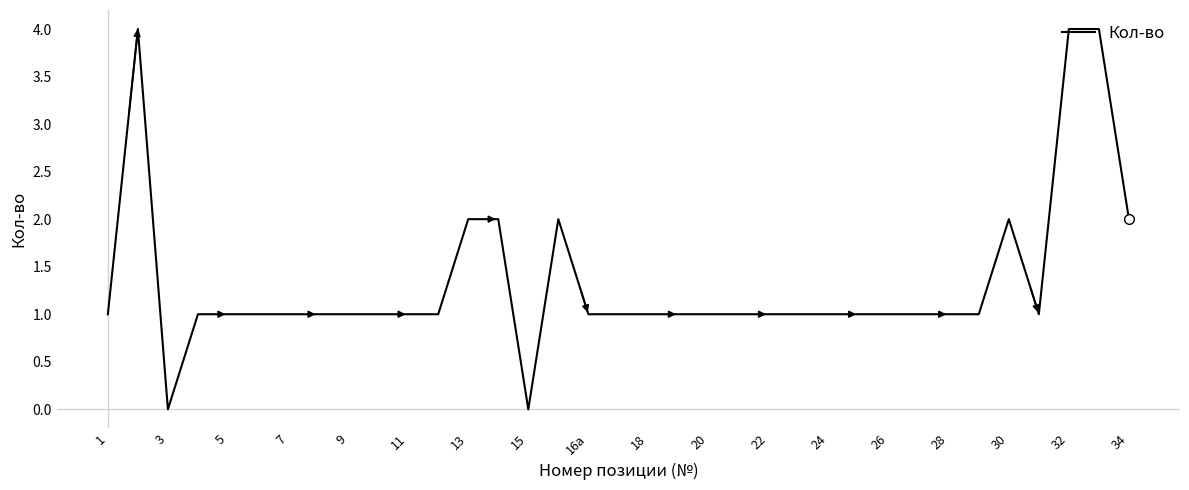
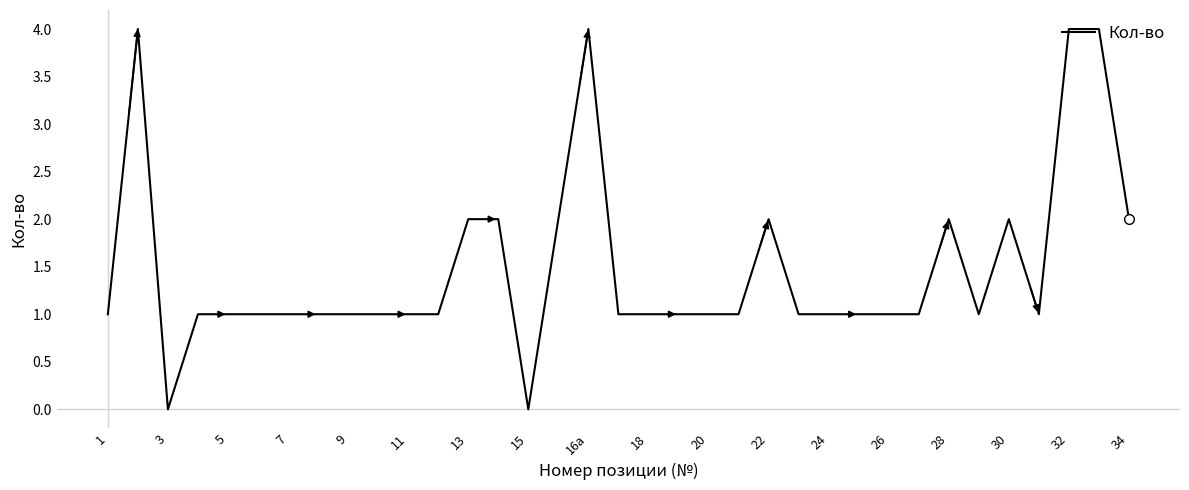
  {
    "Кол-во": {
-     "16а": 1,
+     "16а": 4,
      "18": 1,
      "20": 1,
-     "22": 1,
+     "22": 2,
      "24": 1,
      "26": 1,
-     "28": 1,
+     "28": 2,
      "30": 2,
      "32": 4
    }
  }
